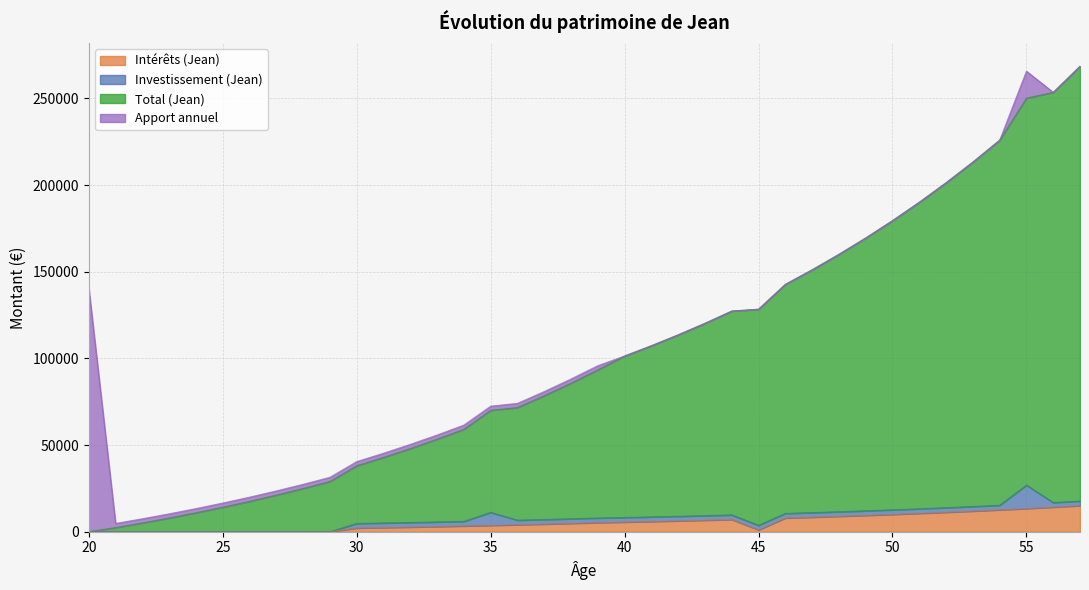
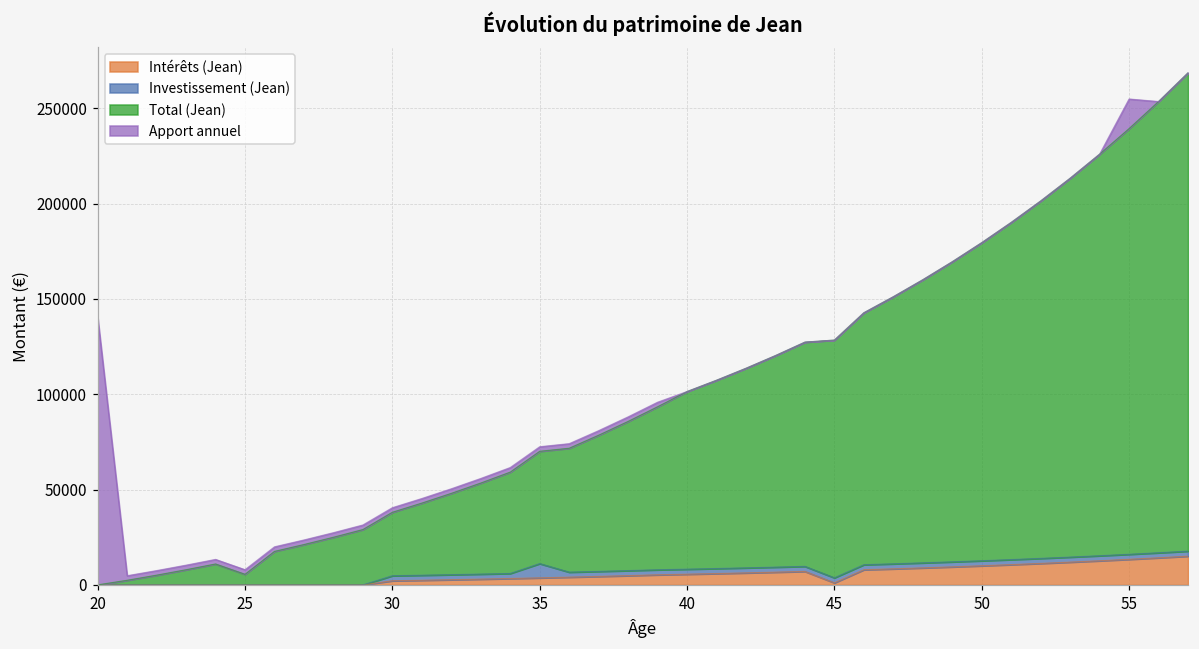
  {
    "Intérêts (Jean)": {
      "30": 2000,
      "35": 4000,
      "40": 6000,
      "45": 1000,
      "50": 10000,
      "55": 13000
    },
    "Investissement (Jean)": {
      "30": 3000,
      "35": 7000,
      "40": 3000,
      "45": 3000,
      "50": 3000,
-     "55": 14000
+     "55": 3000
    },
    "Total (Jean)": {
-     "25": 14000,
+     "25": 6000,
      "30": 33000,
      "35": 59000,
      "55": 223000
    },
    "Apport annuel": {
      "20": 140000,
      "25": 2000,
      "30": 2000,
      "35": 2000,
      "55": 16000
    }
  }
